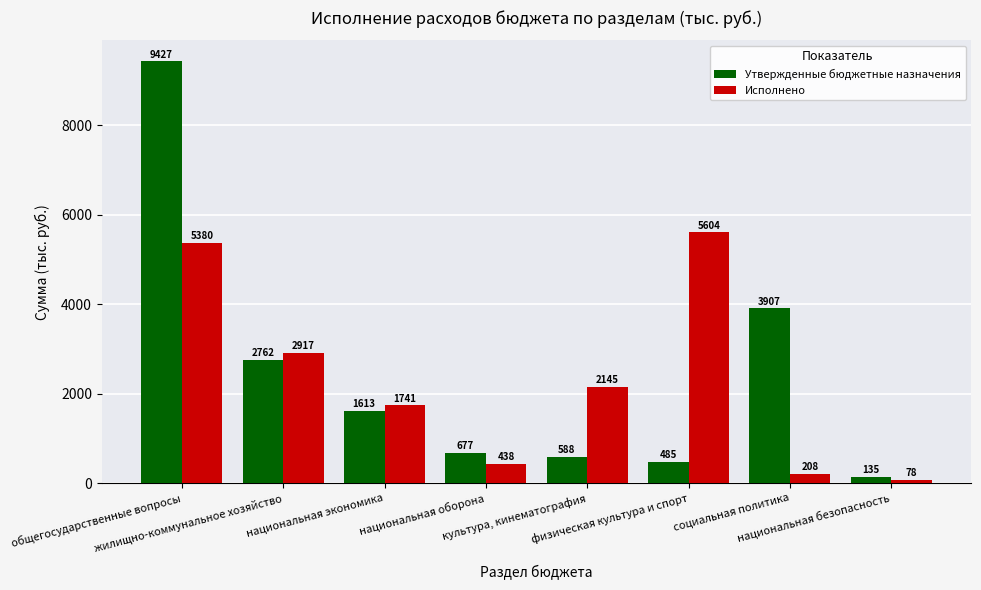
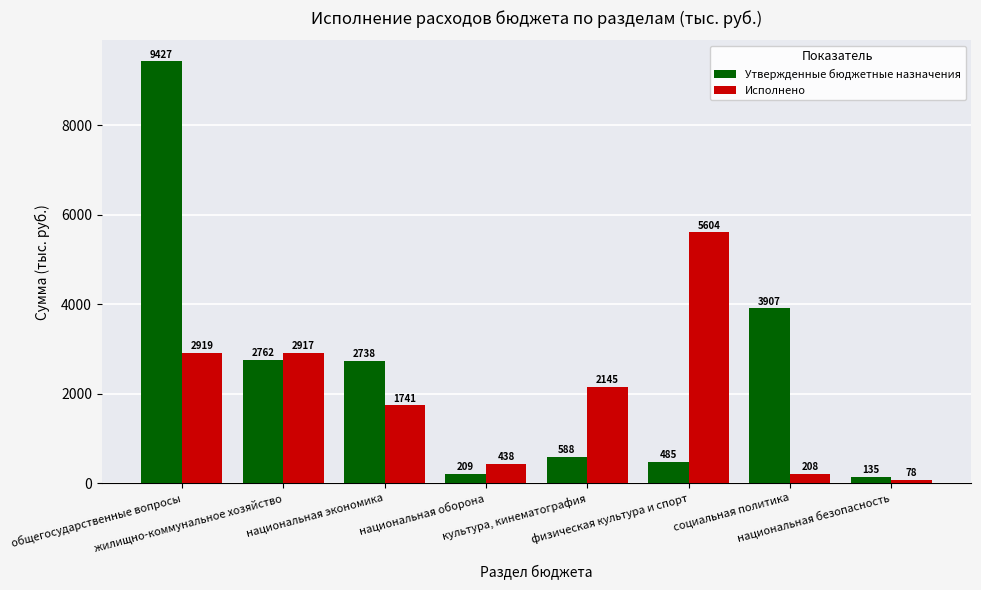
  {
    "Утвержденные бюджетные назначения": {
      "общегосударственные вопросы": 9427,
      "жилищно-коммунальное хозяйство": 2762,
-     "национальная экономика": 1613,
-     "национальная оборона": 677,
+     "национальная экономика": 2738,
+     "национальная оборона": 209,
      "культура, кинематография": 588,
      "физическая культура и спорт": 485,
      "социальная политика": 3907,
      "национальная безопасность": 135
    },
    "Исполнено": {
-     "общегосударственные вопросы": 5380,
+     "общегосударственные вопросы": 2919,
      "жилищно-коммунальное хозяйство": 2917,
      "национальная экономика": 1741,
      "национальная оборона": 438,
      "культура, кинематография": 2145,
      "физическая культура и спорт": 5604,
      "социальная политика": 208,
      "национальная безопасность": 78
    }
  }
